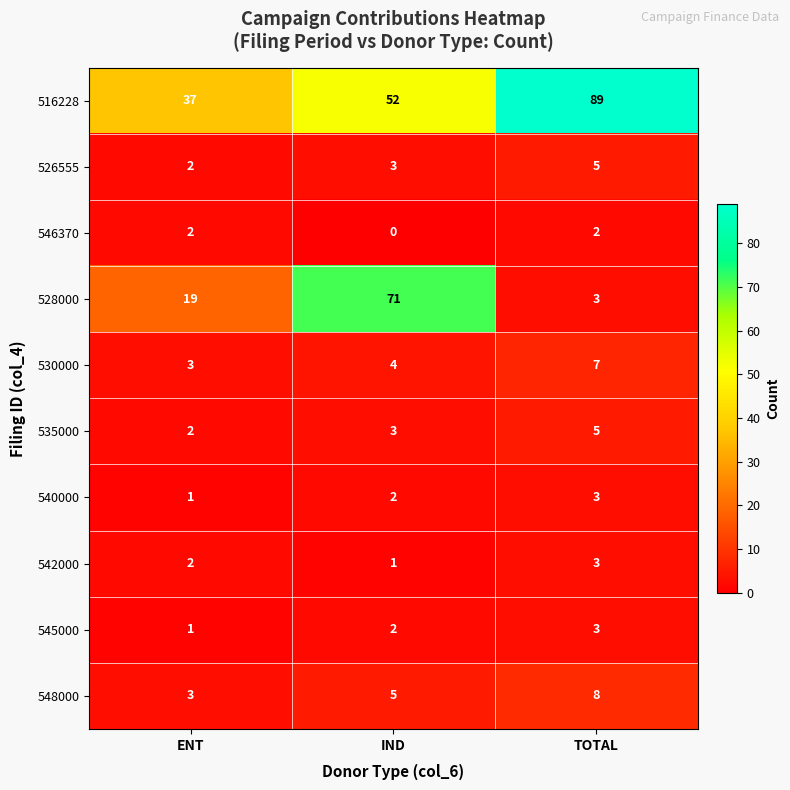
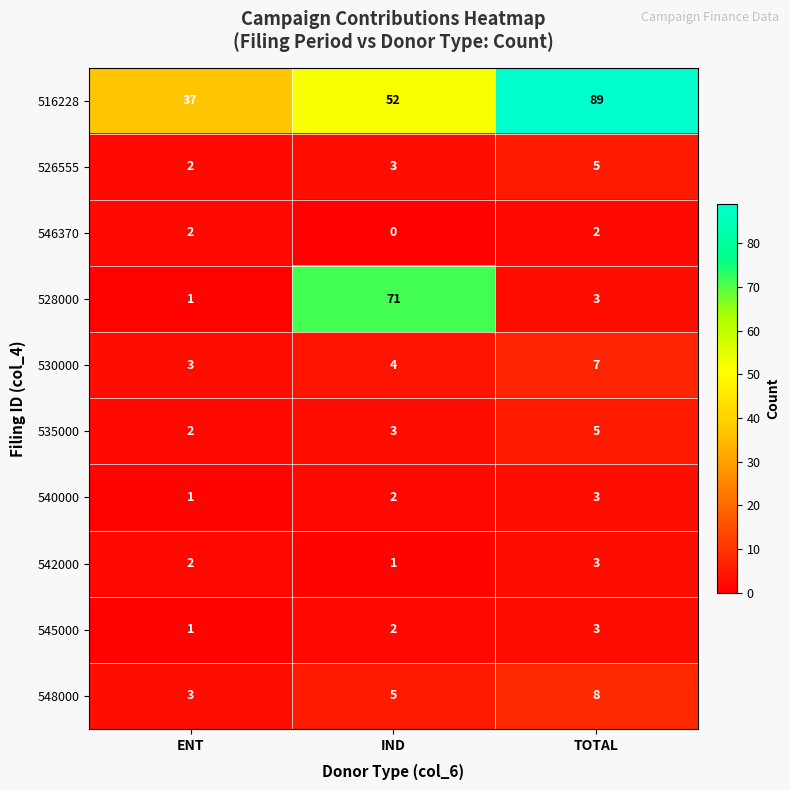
  {
    "516228": {
      "ENT": 37,
      "IND": 52,
      "TOTAL": 89
    },
    "526555": {
      "ENT": 2,
      "IND": 3,
      "TOTAL": 5
    },
    "546370": {
      "ENT": 2,
      "IND": 0,
      "TOTAL": 2
    },
    "528000": {
-     "ENT": 19,
+     "ENT": 1,
      "IND": 71,
      "TOTAL": 3
    },
    "530000": {
      "ENT": 3,
      "IND": 4,
      "TOTAL": 7
    },
    "535000": {
      "ENT": 2,
      "IND": 3,
      "TOTAL": 5
    },
    "540000": {
      "ENT": 1,
      "IND": 2,
      "TOTAL": 3
    },
    "542000": {
      "ENT": 2,
      "IND": 1,
      "TOTAL": 3
    },
    "545000": {
      "ENT": 1,
      "IND": 2,
      "TOTAL": 3
    },
    "548000": {
      "ENT": 3,
      "IND": 5,
      "TOTAL": 8
    }
  }
